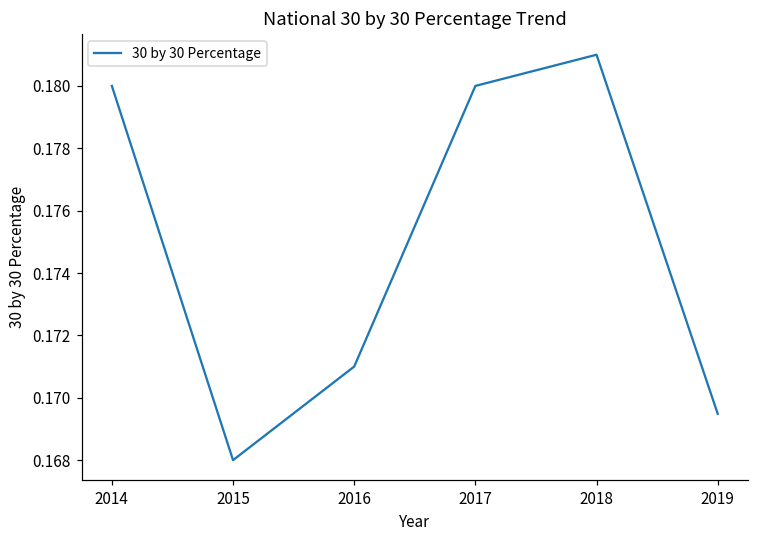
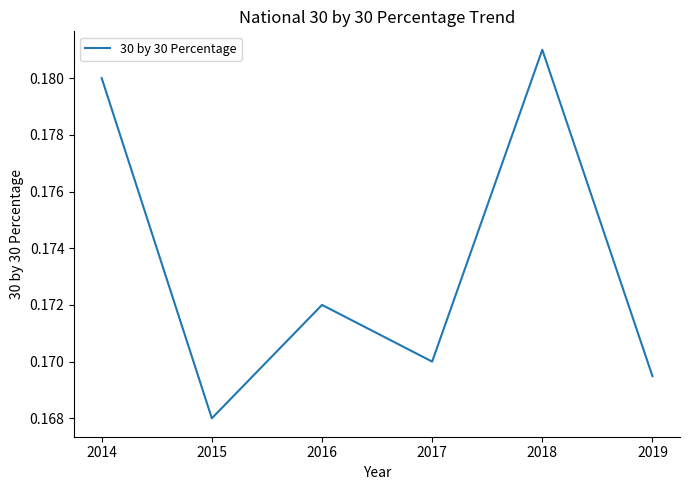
  {
    "2014": 0.180,
    "2015": 0.168,
-   "2016": 0.171,
-   "2017": 0.18,
+   "2016": 0.172,
+   "2017": 0.17,
    "2018": 0.181,
    "2019": 0.1695
  }
